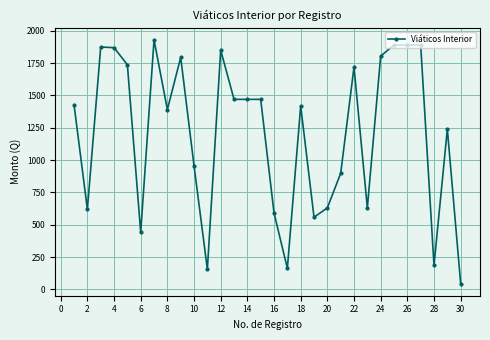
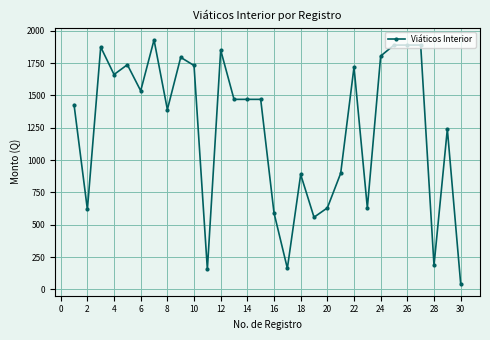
  {
    "2": 620,
-   "4": 1870,
-   "6": 440,
+   "4": 1660,
+   "6": 1540,
    "8": 1390,
-   "10": 960,
+   "10": 1730,
    "12": 1850,
    "14": 1470,
    "16": 590,
-   "18": 1420,
+   "18": 890,
    "20": 630,
    "22": 1720,
    "24": 1810,
    "28": 190,
    "30": 50
  }
